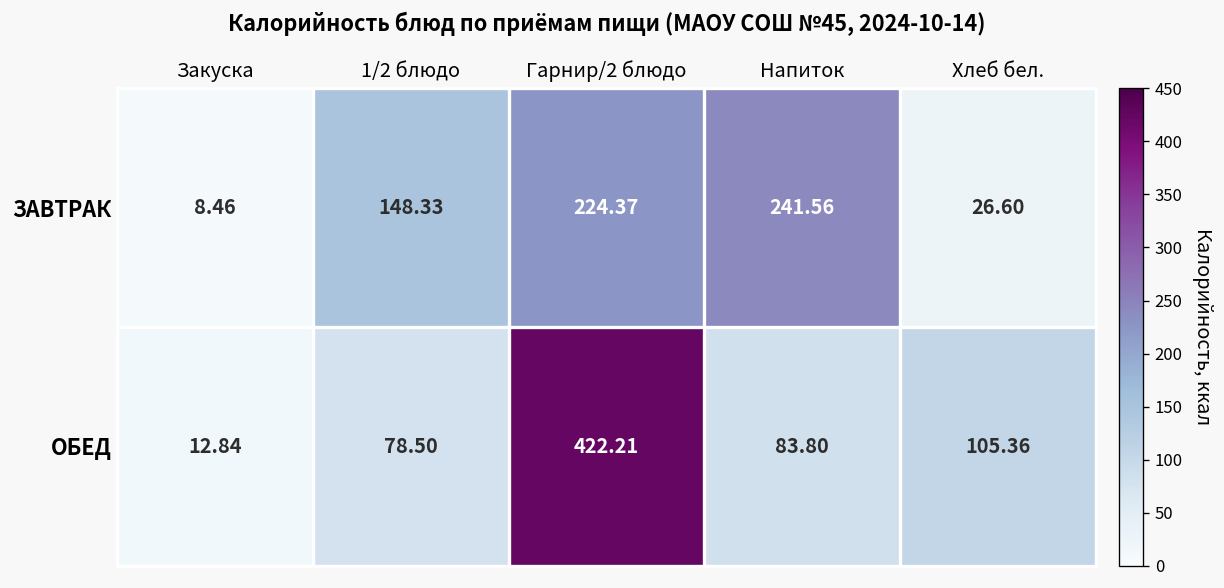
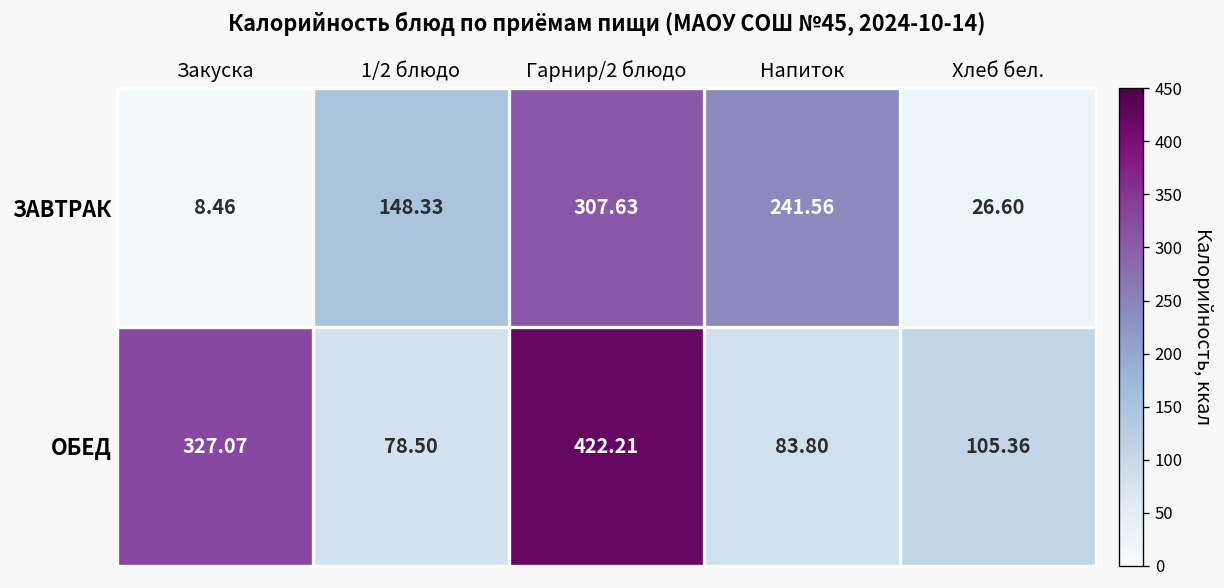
  {
    "ЗАВТРАК": {
      "Закуска": 8.46,
      "1/2 блюдо": 148.33,
-     "Гарнир/2 блюдо": 224.37,
+     "Гарнир/2 блюдо": 307.63,
      "Напиток": 241.56,
      "Хлеб бел.": 26.60
    },
    "ОБЕД": {
-     "Закуска": 12.84,
+     "Закуска": 327.07,
      "1/2 блюдо": 78.50,
      "Гарнир/2 блюдо": 422.21,
      "Напиток": 83.80,
      "Хлеб бел.": 105.36
    }
  }
